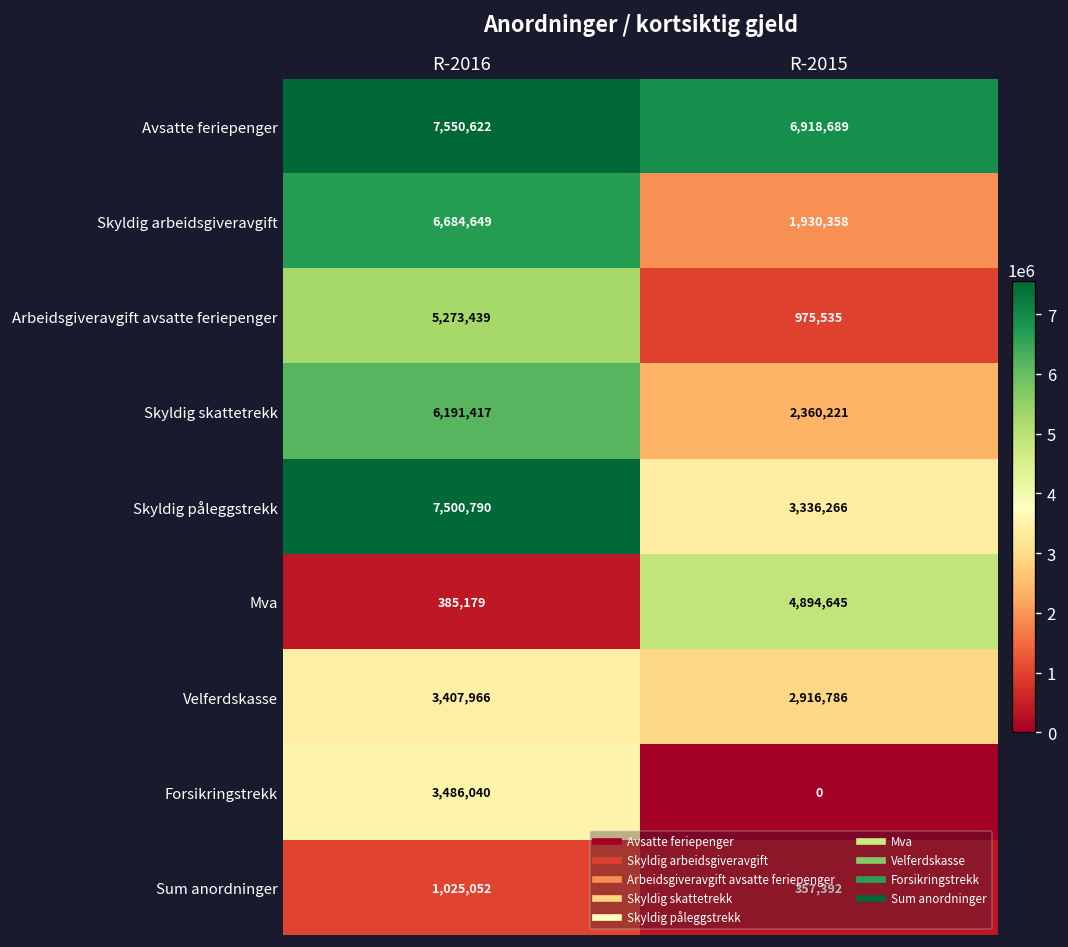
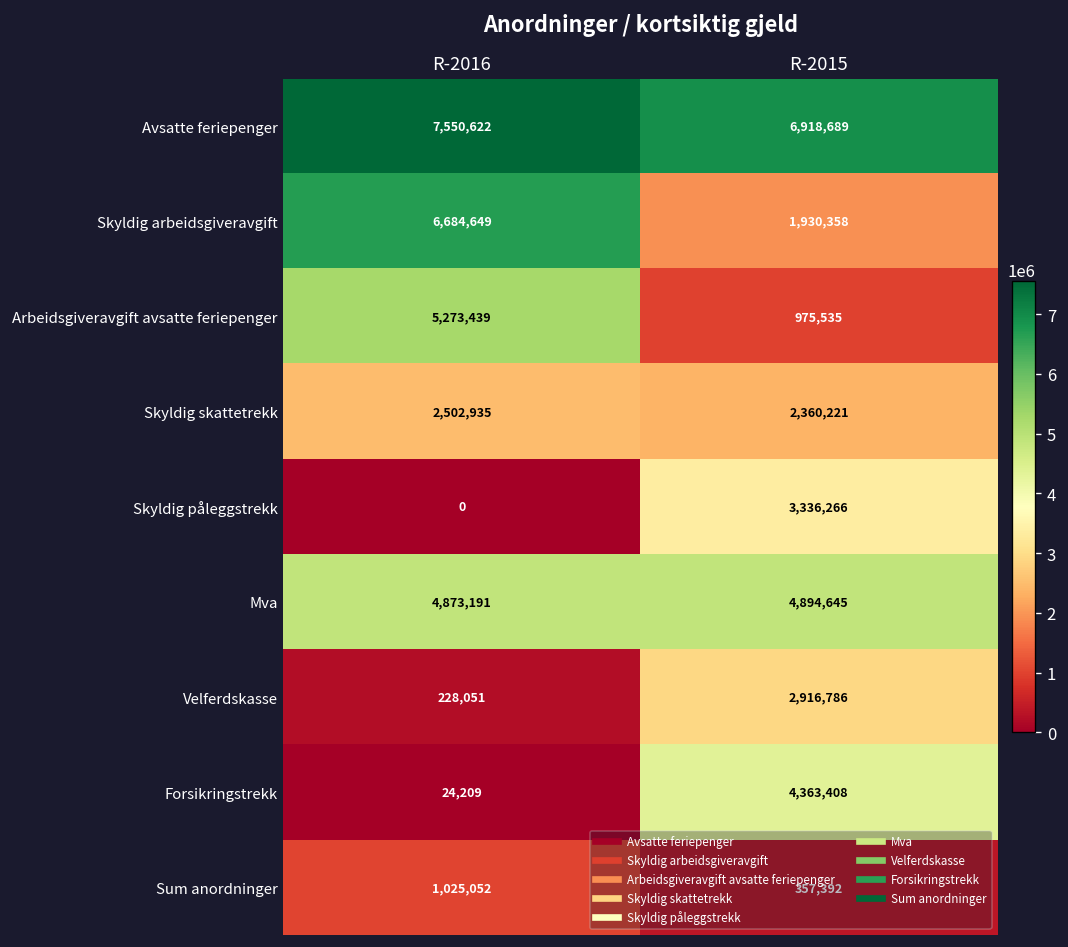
  {
    "Avsatte feriepenger": {
      "R-2016": "7,550,622",
      "R-2015": "6,918,689"
    },
    "Skyldig arbeidsgiveravgift": {
      "R-2016": "6,684,649",
      "R-2015": "1,930,358"
    },
    "Arbeidsgiveravgift avsatte feriepenger": {
      "R-2016": "5,273,439",
      "R-2015": "975,535"
    },
    "Skyldig skattetrekk": {
-     "R-2016": "6,191,417",
+     "R-2016": "2,502,935",
      "R-2015": "2,360,221"
    },
    "Skyldig påleggstrekk": {
-     "R-2016": "7,500,790",
+     "R-2016": "0",
      "R-2015": "3,336,266"
    },
    "Mva": {
-     "R-2016": "385,179",
+     "R-2016": "4,873,191",
      "R-2015": "4,894,645"
    },
    "Velferdskasse": {
-     "R-2016": "3,407,966",
+     "R-2016": "228,051",
      "R-2015": "2,916,786"
    },
    "Forsikringstrekk": {
-     "R-2016": "3,486,040",
-     "R-2015": "0"
+     "R-2016": "24,209",
+     "R-2015": "4,363,408"
    },
    "Sum anordninger": {
      "R-2016": "1,025,052"
    }
  }
